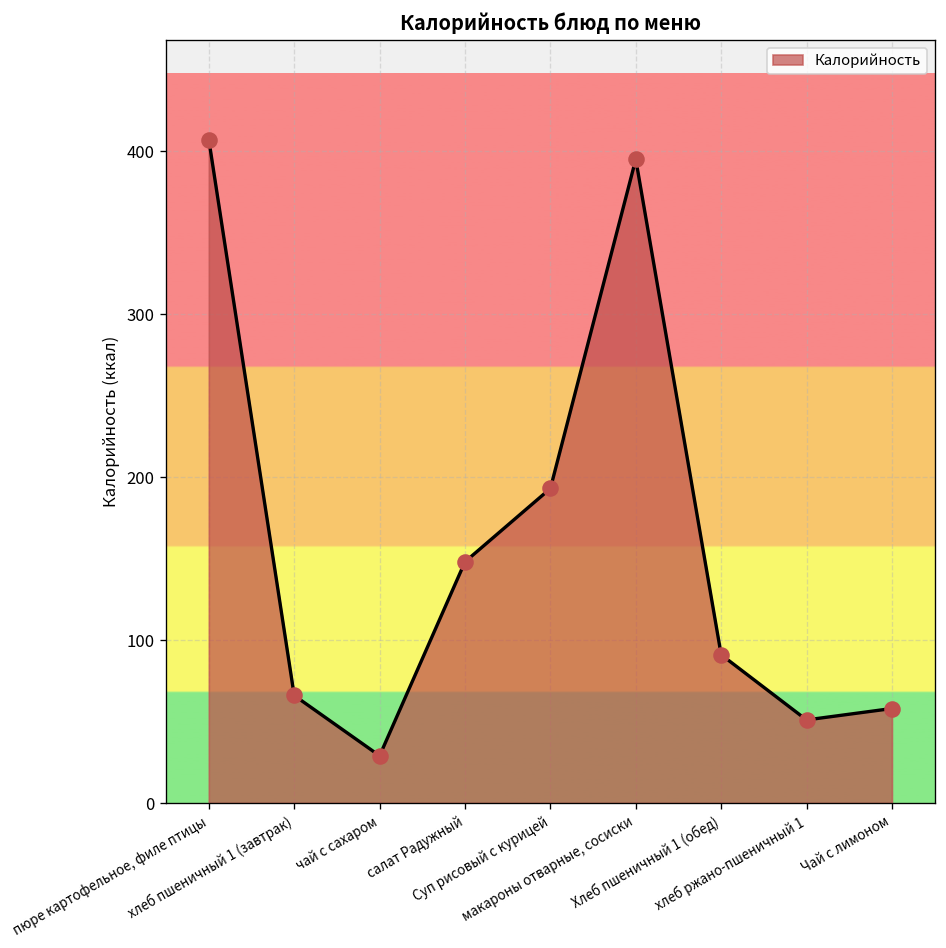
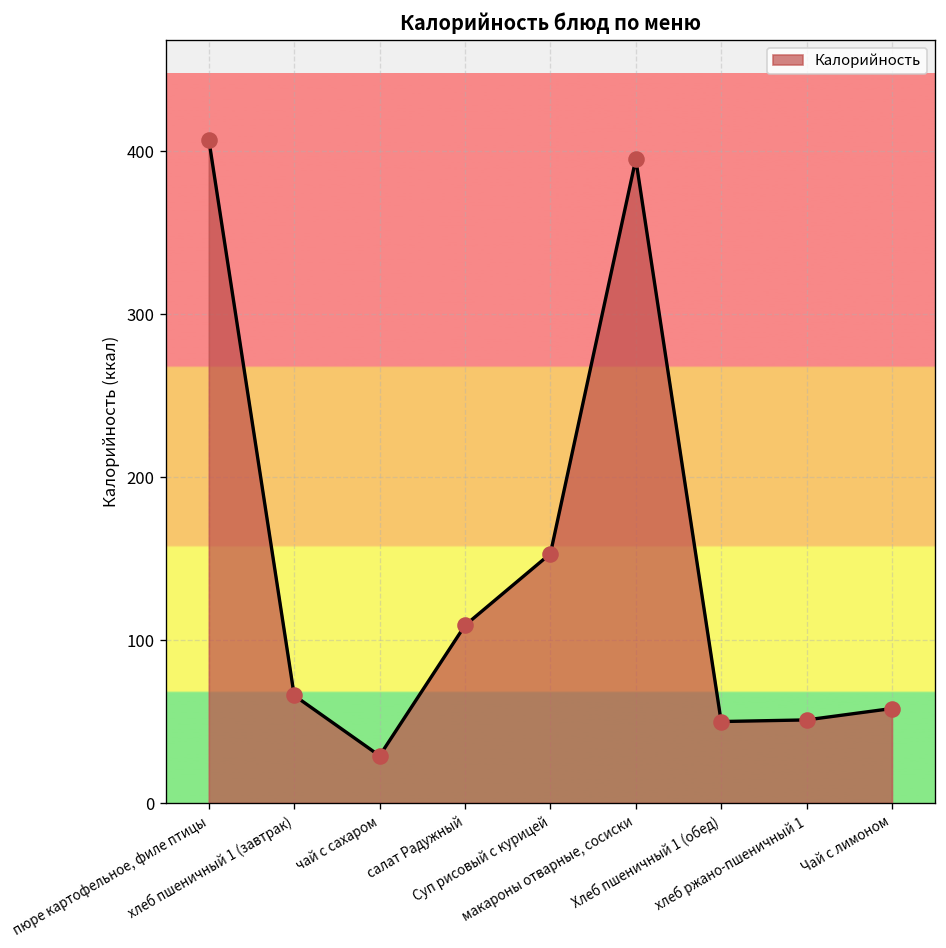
  {
    "пюре картофельное, филе птицы": 407,
    "хлеб пшеничный 1 (завтрак)": 66,
    "чай с сахаром": 29,
-   "салат Радужный": 148,
-   "Суп рисовый с курицей": 193,
+   "салат Радужный": 109,
+   "Суп рисовый с курицей": 153,
    "макароны отварные, сосиски": 395,
-   "Хлеб пшеничный 1 (обед)": 91,
+   "Хлеб пшеничный 1 (обед)": 50,
    "хлеб ржано-пшеничный 1": 51,
    "Чай с лимоном": 58
  }
